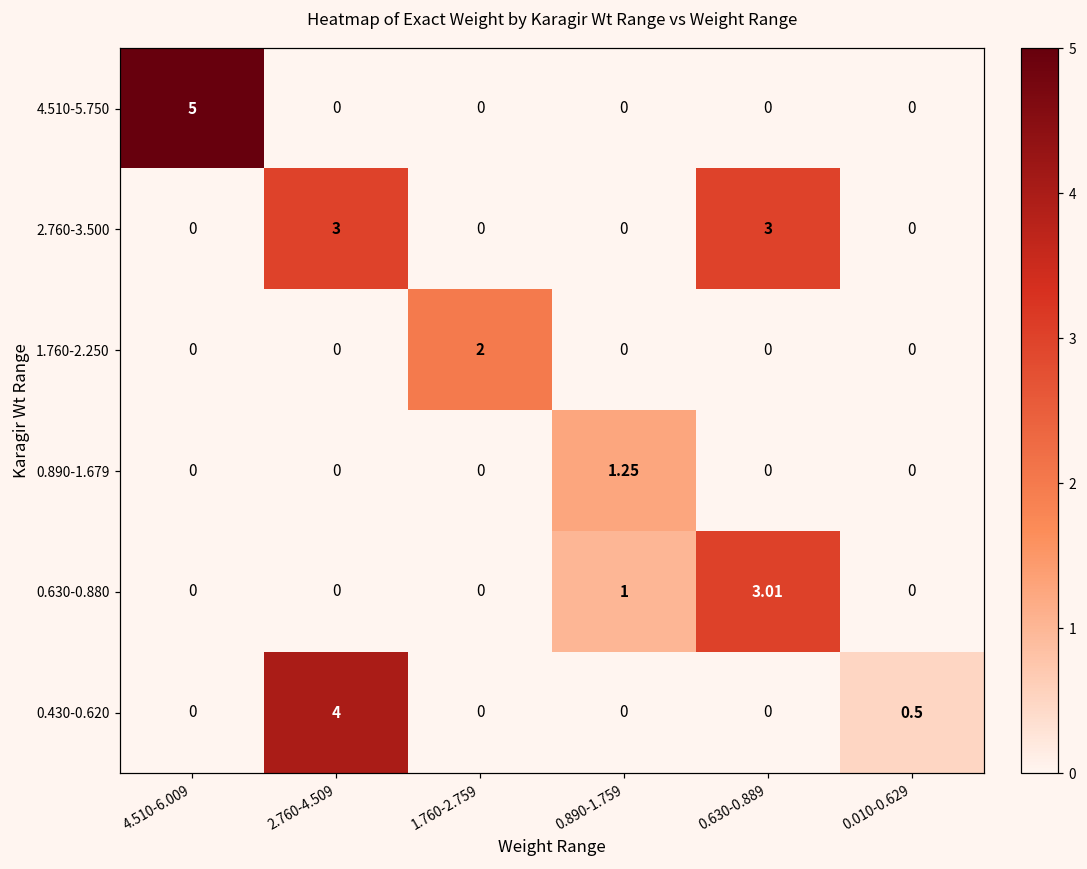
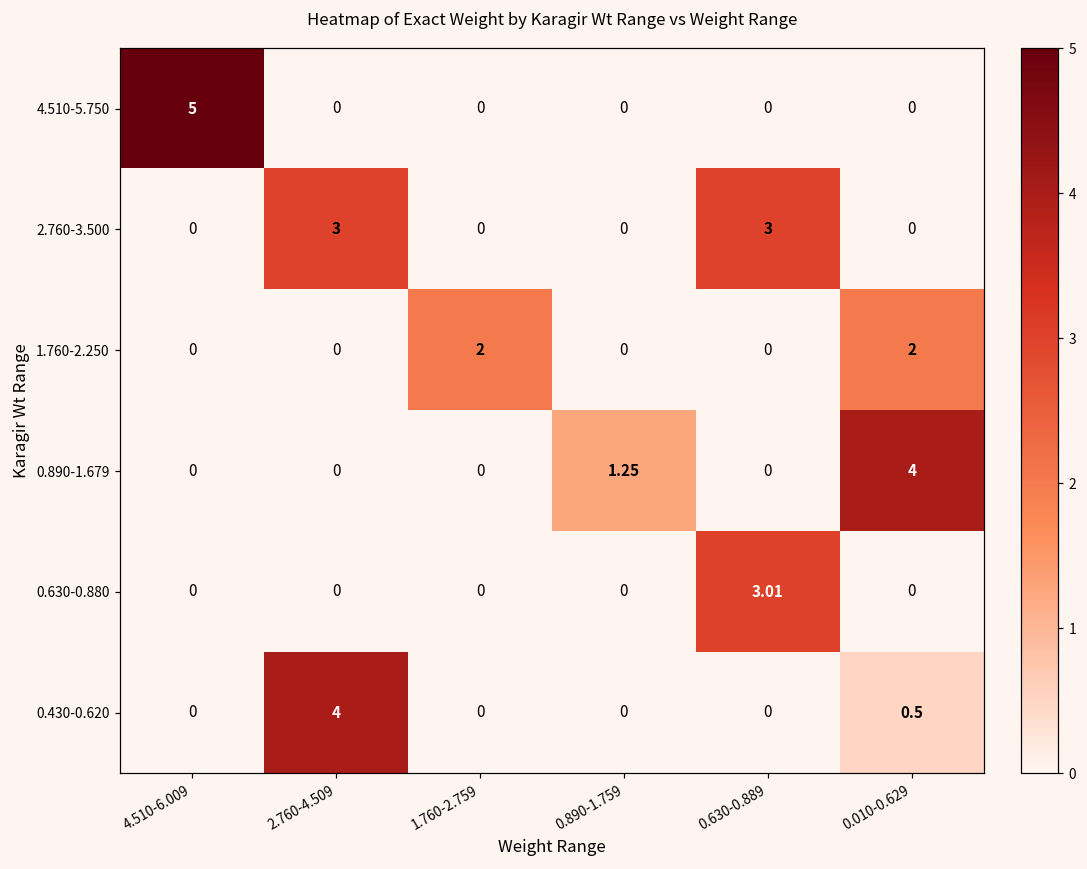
  {
    "4.510-5.750": {
      "4.510-6.009": 5,
      "2.760-4.509": 0,
      "1.760-2.759": 0,
      "0.890-1.759": 0,
      "0.630-0.889": 0,
      "0.010-0.629": 0
    },
    "2.760-3.500": {
      "4.510-6.009": 0,
      "2.760-4.509": 3,
      "1.760-2.759": 0,
      "0.890-1.759": 0,
      "0.630-0.889": 3,
      "0.010-0.629": 0
    },
    "1.760-2.250": {
      "4.510-6.009": 0,
      "2.760-4.509": 0,
      "1.760-2.759": 2,
      "0.890-1.759": 0,
      "0.630-0.889": 0,
-     "0.010-0.629": 0
+     "0.010-0.629": 2
    },
    "0.890-1.679": {
      "4.510-6.009": 0,
      "2.760-4.509": 0,
      "1.760-2.759": 0,
      "0.890-1.759": 1.25,
      "0.630-0.889": 0,
-     "0.010-0.629": 0
+     "0.010-0.629": 4
    },
    "0.630-0.880": {
      "4.510-6.009": 0,
      "2.760-4.509": 0,
      "1.760-2.759": 0,
-     "0.890-1.759": 1,
+     "0.890-1.759": 0,
      "0.630-0.889": 3.01,
      "0.010-0.629": 0
    },
    "0.430-0.620": {
      "4.510-6.009": 0,
      "2.760-4.509": 4,
      "1.760-2.759": 0,
      "0.890-1.759": 0,
      "0.630-0.889": 0,
      "0.010-0.629": 0.5
    }
  }
